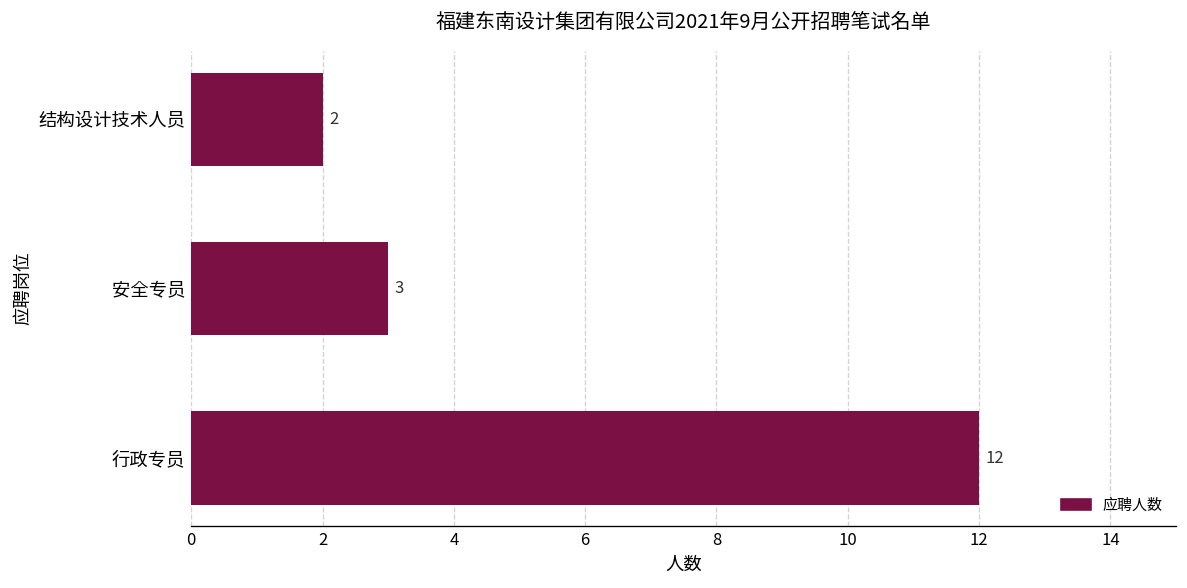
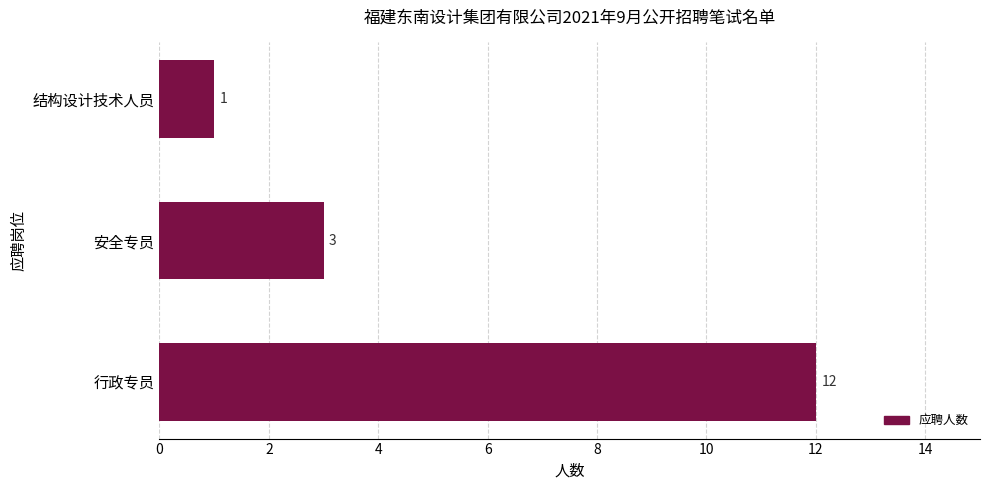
  {
-   "结构设计技术人员": 2,
+   "结构设计技术人员": 1,
    "安全专员": 3,
    "行政专员": 12
  }
